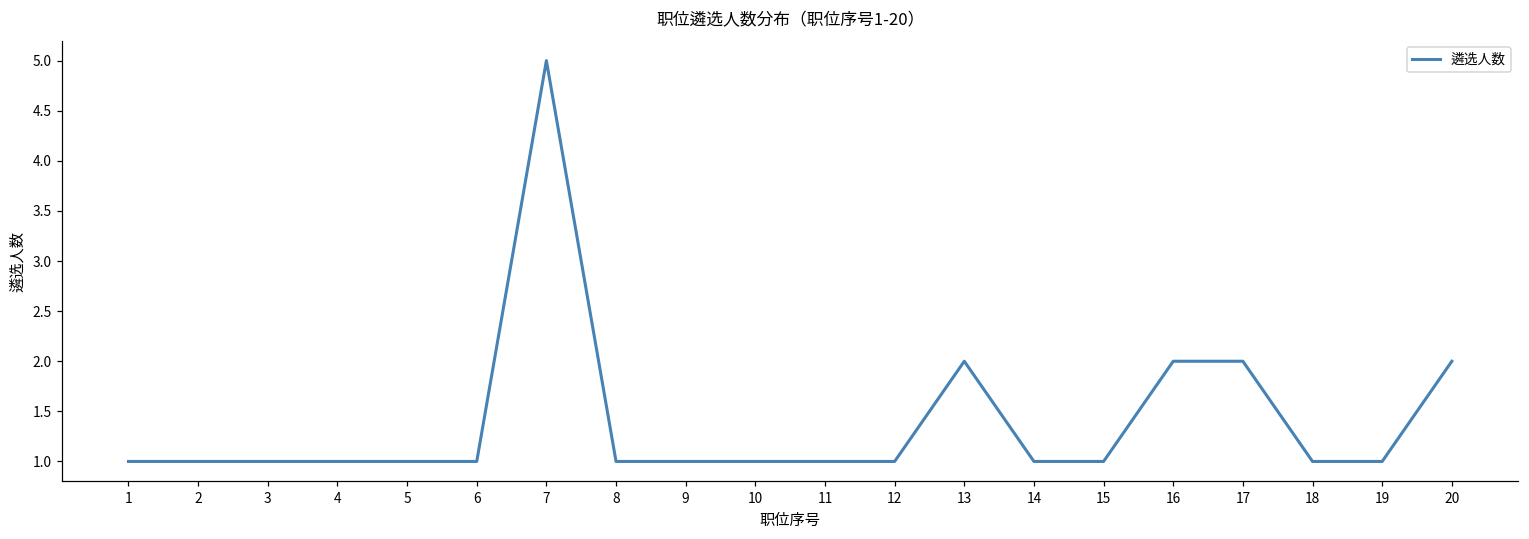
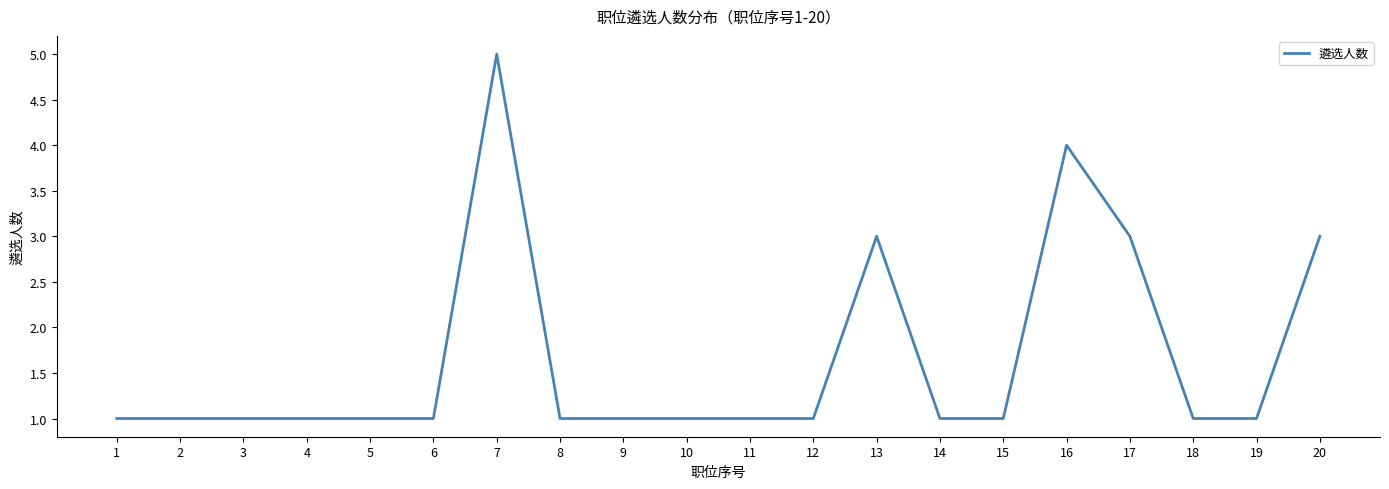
  {
    "1": 1,
    "2": 1,
    "3": 1,
    "4": 1,
    "5": 1,
    "6": 1,
    "7": 5,
    "8": 1,
    "9": 1,
    "10": 1,
    "11": 1,
    "12": 1,
-   "13": 2,
+   "13": 3,
    "14": 1,
    "15": 1,
-   "16": 2,
-   "17": 2,
+   "16": 4,
+   "17": 3,
    "18": 1,
    "19": 1,
-   "20": 2
+   "20": 3
  }
